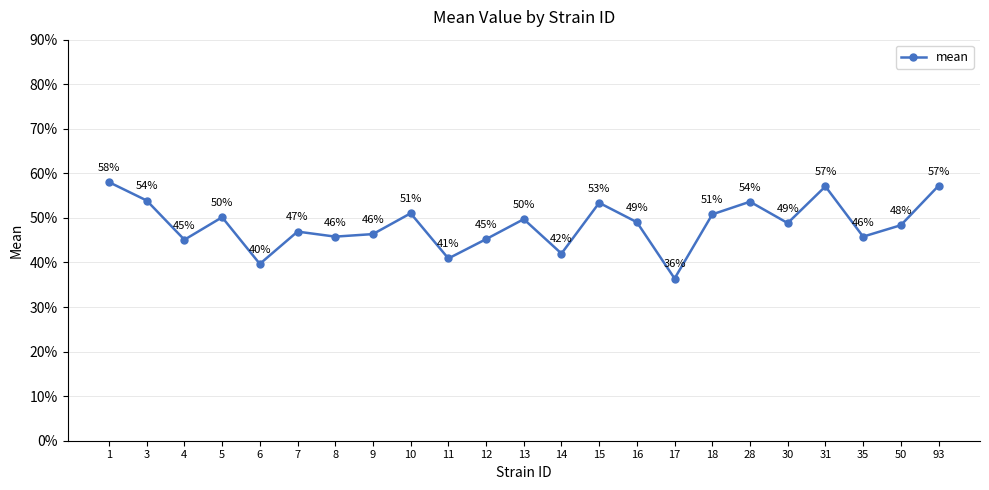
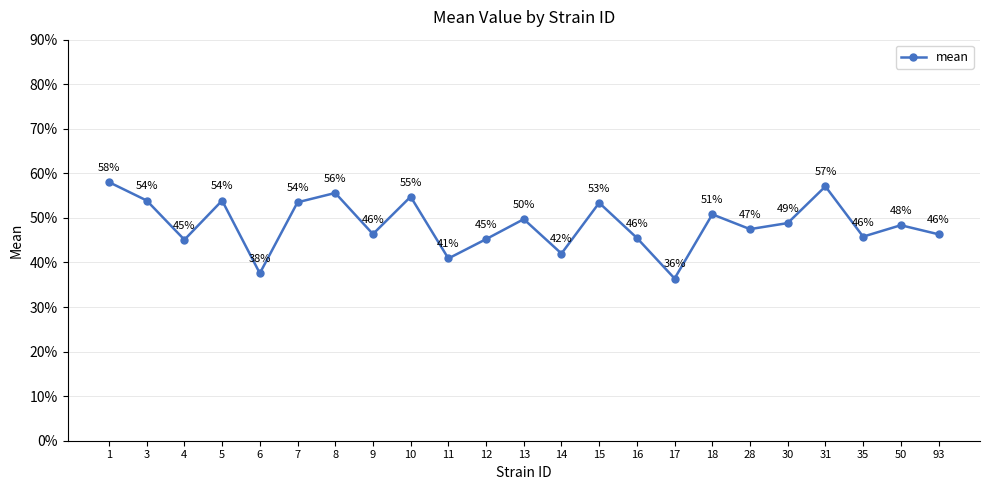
  {
    "1": "58%",
    "3": "54%",
    "4": "45%",
-   "5": "50%",
-   "6": "40%",
-   "7": "47%",
-   "8": "46%",
+   "5": "54%",
+   "6": "38%",
+   "7": "54%",
+   "8": "56%",
    "9": "46%",
-   "10": "51%",
+   "10": "55%",
    "11": "41%",
    "12": "45%",
    "13": "50%",
    "14": "42%",
    "15": "53%",
-   "16": "49%",
+   "16": "46%",
    "17": "36%",
    "18": "51%",
-   "28": "54%",
+   "28": "47%",
    "30": "49%",
    "31": "57%",
    "35": "46%",
    "50": "48%",
-   "93": "57%"
+   "93": "46%"
  }
